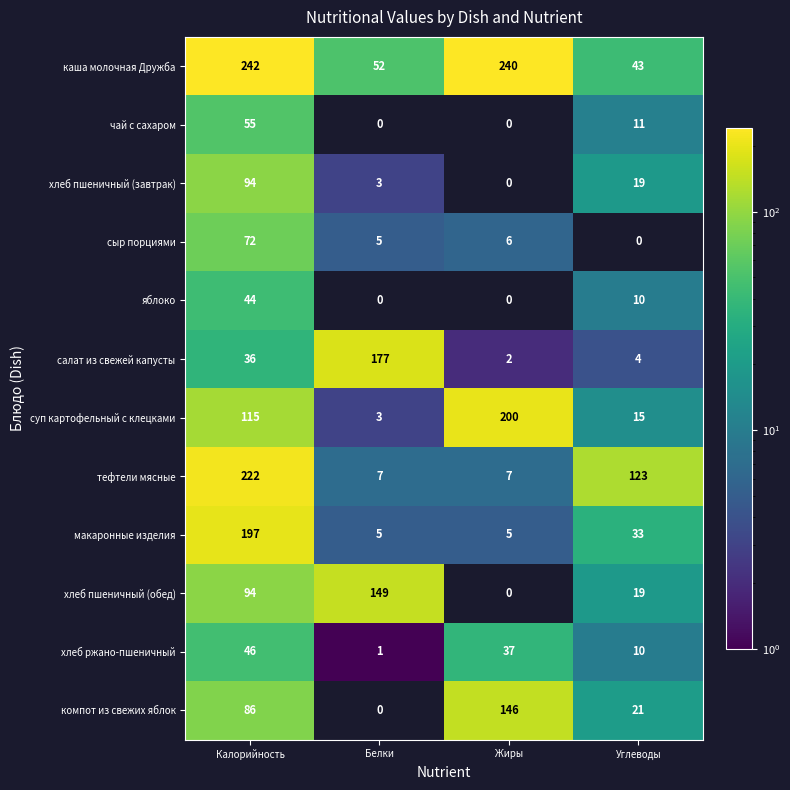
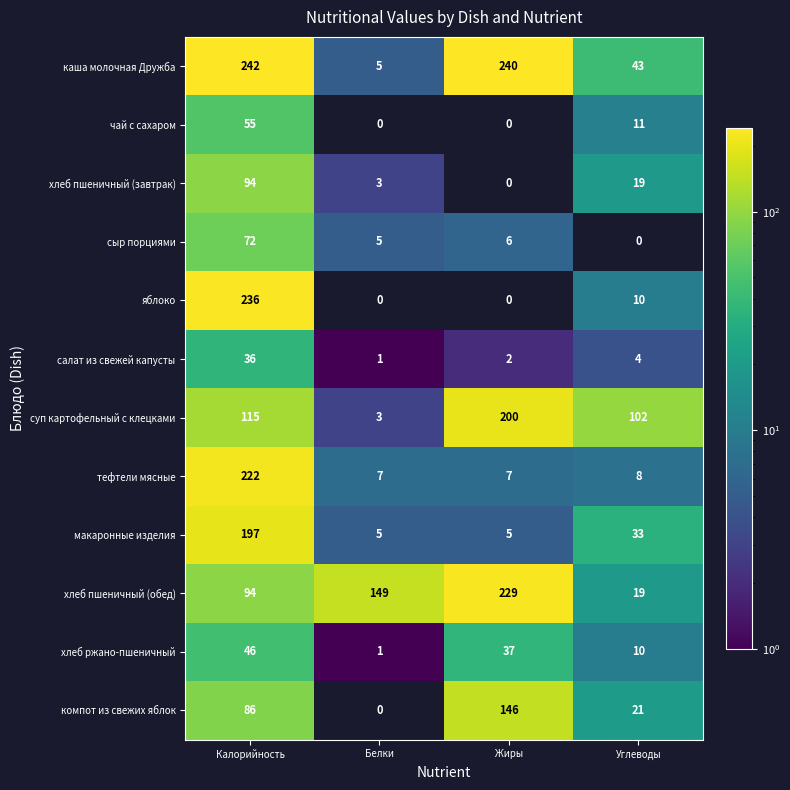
  {
    "каша молочная Дружба": {
      "Калорийность": 242,
-     "Белки": 52,
+     "Белки": 5,
      "Жиры": 240,
      "Углеводы": 43
    },
    "чай с сахаром": {
      "Калорийность": 55,
      "Белки": 0,
      "Жиры": 0,
      "Углеводы": 11
    },
    "хлеб пшеничный (завтрак)": {
      "Калорийность": 94,
      "Белки": 3,
      "Жиры": 0,
      "Углеводы": 19
    },
    "сыр порциями": {
      "Калорийность": 72,
      "Белки": 5,
      "Жиры": 6,
      "Углеводы": 0
    },
    "яблоко": {
-     "Калорийность": 44,
+     "Калорийность": 236,
      "Белки": 0,
      "Жиры": 0,
      "Углеводы": 10
    },
    "салат из свежей капусты": {
      "Калорийность": 36,
-     "Белки": 177,
+     "Белки": 1,
      "Жиры": 2,
      "Углеводы": 4
    },
    "суп картофельный с клецками": {
      "Калорийность": 115,
      "Белки": 3,
      "Жиры": 200,
-     "Углеводы": 15
+     "Углеводы": 102
    },
    "тефтели мясные": {
      "Калорийность": 222,
      "Белки": 7,
      "Жиры": 7,
-     "Углеводы": 123
+     "Углеводы": 8
    },
    "макаронные изделия": {
      "Калорийность": 197,
      "Белки": 5,
      "Жиры": 5,
      "Углеводы": 33
    },
    "хлеб пшеничный (обед)": {
      "Калорийность": 94,
      "Белки": 149,
-     "Жиры": 0,
+     "Жиры": 229,
      "Углеводы": 19
    },
    "хлеб ржано-пшеничный": {
      "Калорийность": 46,
      "Белки": 1,
      "Жиры": 37,
      "Углеводы": 10
    },
    "компот из свежих яблок": {
      "Калорийность": 86,
      "Белки": 0,
      "Жиры": 146,
      "Углеводы": 21
    }
  }
